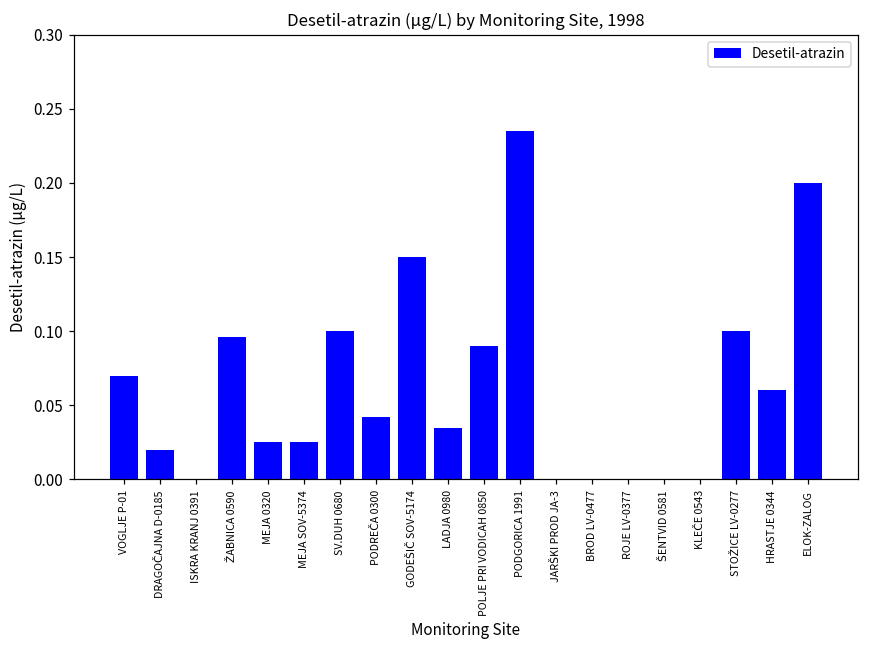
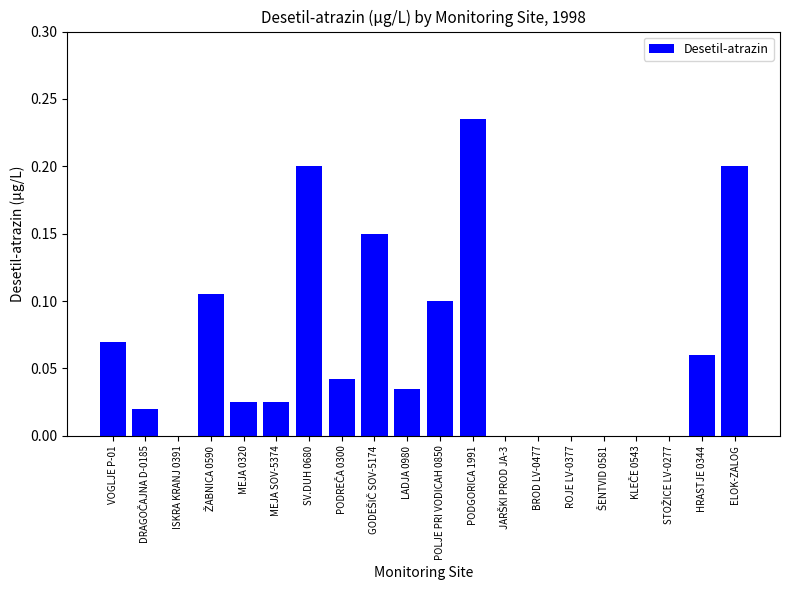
  {
    "VOGLJE P-01": 0.070,
    "DRAGOČAJNA D-0185": 0.020,
    "ISKRA KRANJ 0391": 0.000,
-   "ŽABNICA 0590": 0.096,
+   "ŽABNICA 0590": 0.105,
    "MEJA 0320": 0.025,
    "MEJA SOV-5374": 0.025,
-   "SV.DUH 0680": 0.1,
+   "SV.DUH 0680": 0.2,
    "PODREČA 0300": 0.042,
    "GODEŠIČ SOV-5174": 0.150,
    "LADJA 0980": 0.035,
-   "POLJE PRI VODICAH 0850": 0.09,
+   "POLJE PRI VODICAH 0850": 0.10,
    "PODGORICA 1991": 0.235,
    "JARŠKI PROD JA-3": 0.000,
    "BROD LV-0477": 0.000,
    "ROJE LV-0377": 0.000,
    "ŠENTVID 0581": 0.000,
    "KLEČE 0543": 0.000,
-   "STOŽICE LV-0277": 0.1,
+   "STOŽICE LV-0277": 0.0,
    "HRASTJE 0344": 0.060,
    "ELOK-ZALOG": 0.200
  }
